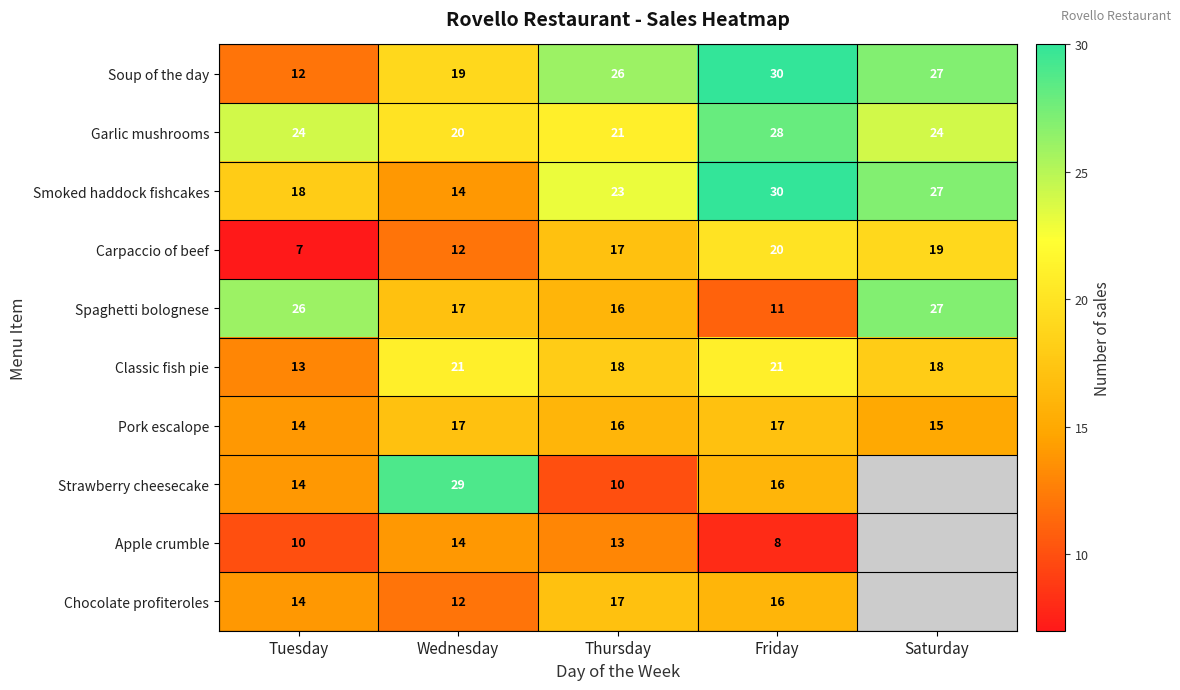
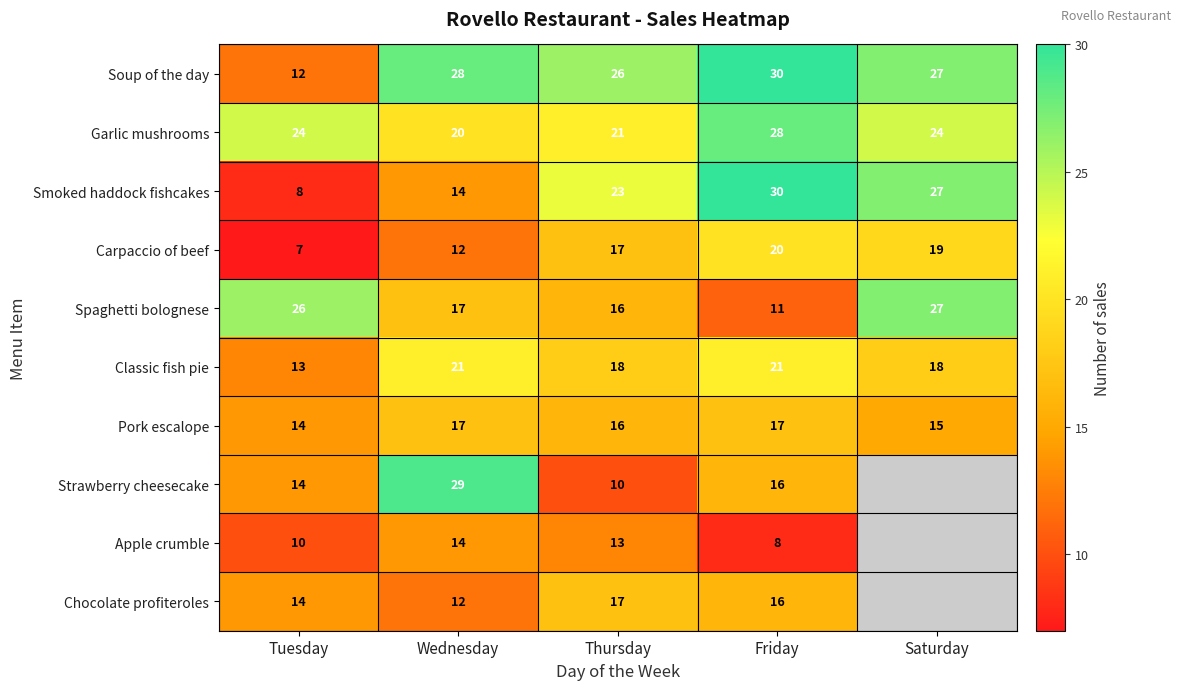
  {
    "Soup of the day": {
      "Tuesday": 12,
-     "Wednesday": 19,
+     "Wednesday": 28,
      "Thursday": 26,
      "Friday": 30,
      "Saturday": 27
    },
    "Garlic mushrooms": {
      "Tuesday": 24,
      "Wednesday": 20,
      "Thursday": 21,
      "Friday": 28,
      "Saturday": 24
    },
    "Smoked haddock fishcakes": {
-     "Tuesday": 18,
+     "Tuesday": 8,
      "Wednesday": 14,
      "Thursday": 23,
      "Friday": 30,
      "Saturday": 27
    },
    "Carpaccio of beef": {
      "Tuesday": 7,
      "Wednesday": 12,
      "Thursday": 17,
      "Friday": 20,
      "Saturday": 19
    },
    "Spaghetti bolognese": {
      "Tuesday": 26,
      "Wednesday": 17,
      "Thursday": 16,
      "Friday": 11,
      "Saturday": 27
    },
    "Classic fish pie": {
      "Tuesday": 13,
      "Wednesday": 21,
      "Thursday": 18,
      "Friday": 21,
      "Saturday": 18
    },
    "Pork escalope": {
      "Tuesday": 14,
      "Wednesday": 17,
      "Thursday": 16,
      "Friday": 17,
      "Saturday": 15
    },
    "Strawberry cheesecake": {
      "Tuesday": 14,
      "Wednesday": 29,
      "Thursday": 10,
      "Friday": 16
    },
    "Apple crumble": {
      "Tuesday": 10,
      "Wednesday": 14,
      "Thursday": 13,
      "Friday": 8
    },
    "Chocolate profiteroles": {
      "Tuesday": 14,
      "Wednesday": 12,
      "Thursday": 17,
      "Friday": 16
    }
  }
